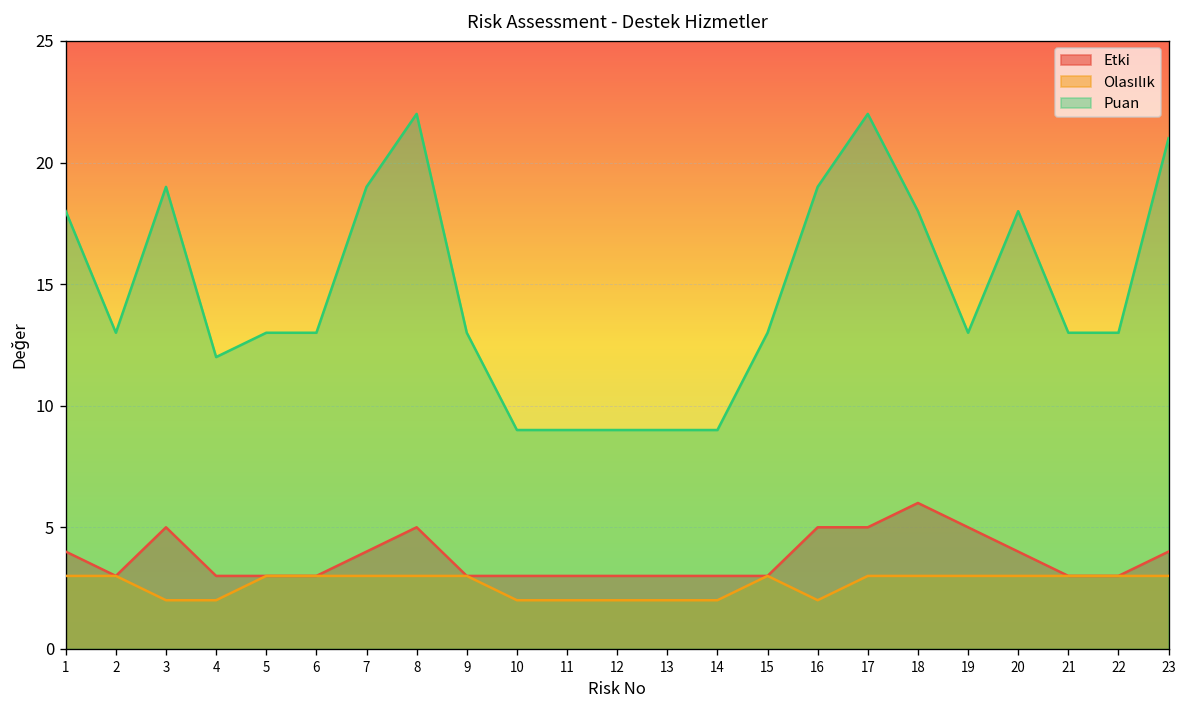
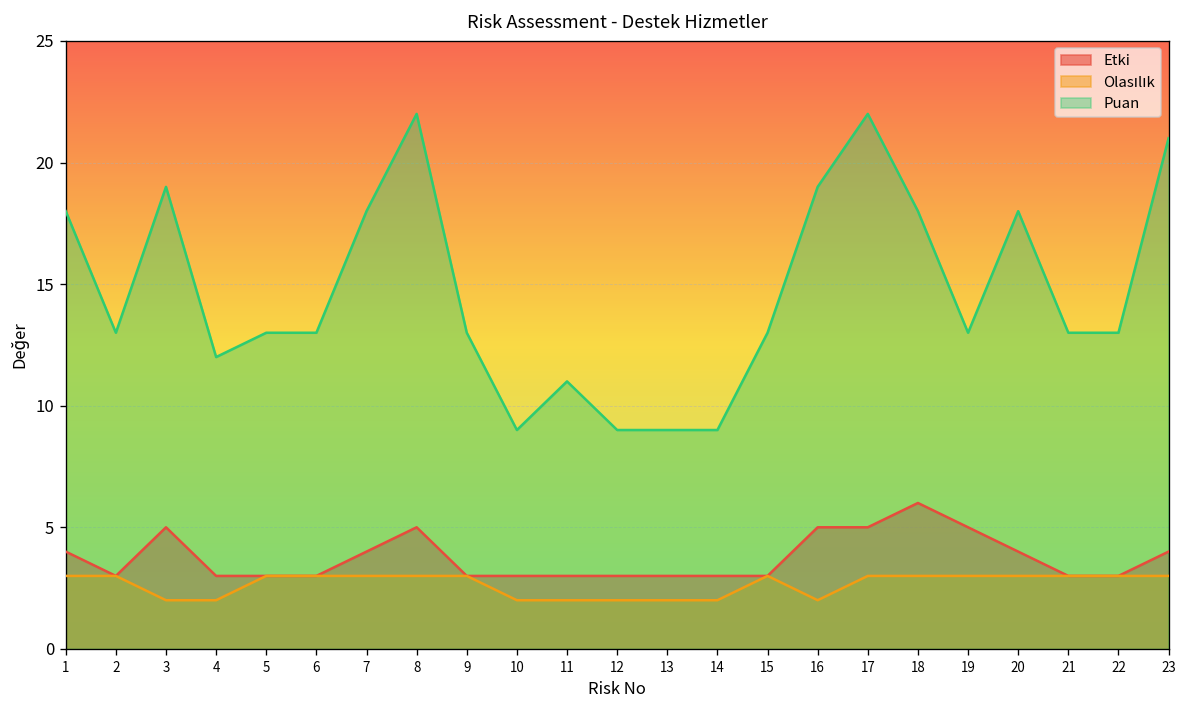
  {
    "Etki": {
      "1": 4,
      "3": 5,
      "4": 3,
      "7": 4,
      "8": 5,
      "10": 3,
      "11": 3,
      "12": 3,
      "13": 3,
      "14": 3,
      "16": 5,
      "17": 5,
      "18": 6,
      "19": 5,
      "20": 4,
      "23": 4
    },
    "Olasılık": {
      "1": 3,
      "3": 2,
      "4": 2,
      "7": 3,
      "8": 3,
      "10": 2,
      "11": 2,
      "12": 2,
      "13": 2,
      "14": 2,
      "16": 2,
      "17": 3,
      "18": 3,
      "19": 3,
      "20": 3,
      "23": 3
    },
    "Puan": {
      "1": 18,
      "2": 13,
      "3": 19,
      "4": 12,
      "5": 13,
      "6": 13,
-     "7": 19,
+     "7": 18,
      "8": 22,
      "9": 13,
      "10": 9,
-     "11": 9,
+     "11": 11,
      "12": 9,
      "13": 9,
      "14": 9,
      "15": 13,
      "16": 19,
      "17": 22,
      "18": 18,
      "19": 13,
      "20": 18,
      "21": 13,
      "22": 13,
      "23": 21
    }
  }
